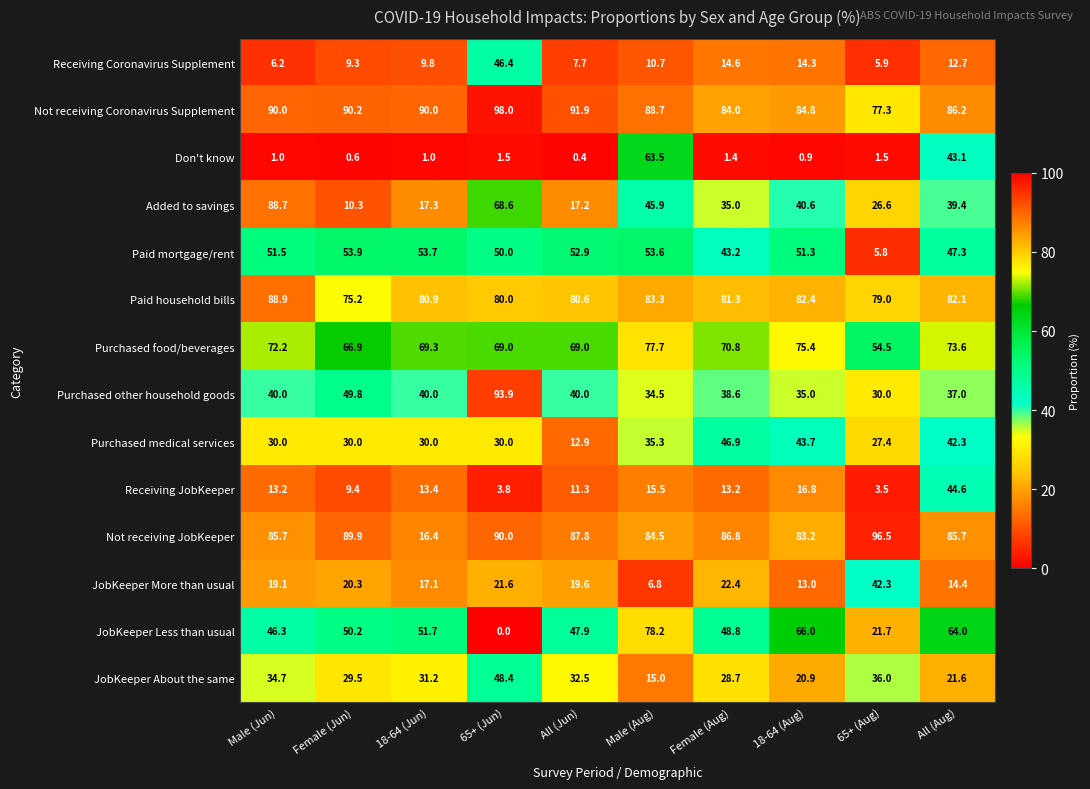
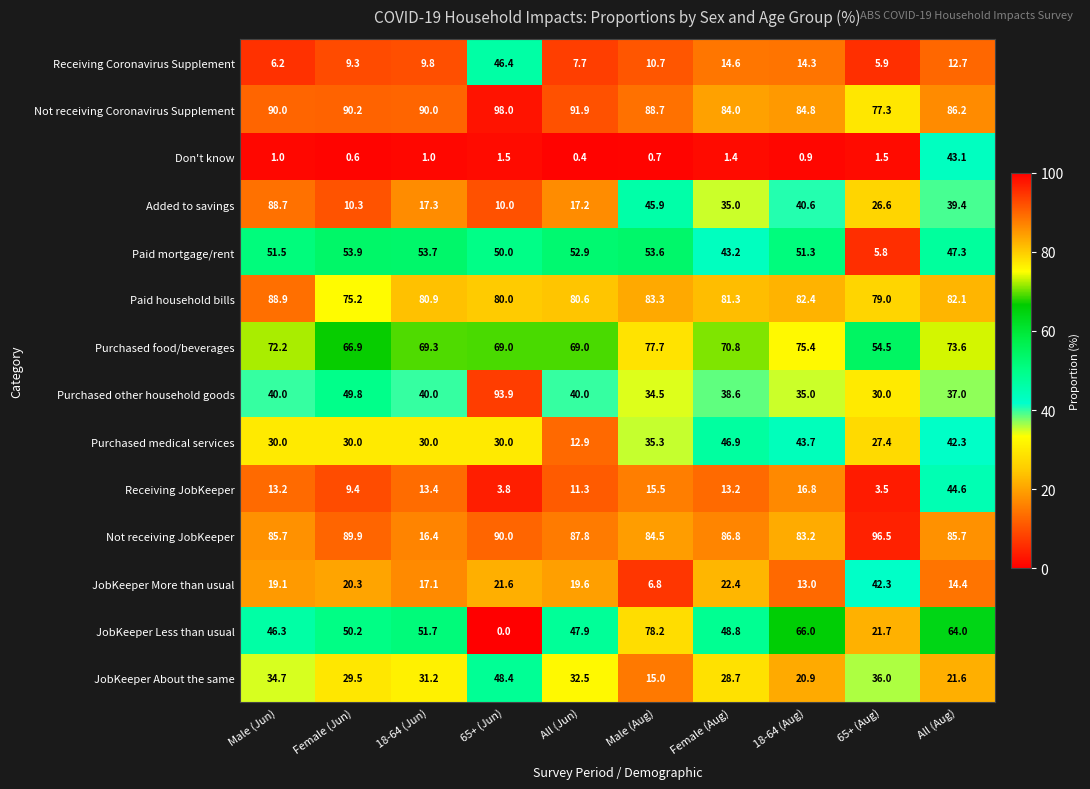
  {
    "Receiving Coronavirus Supplement": {
      "Male (Jun)": 6.2,
      "Female (Jun)": 9.3,
      "18-64 (Jun)": 9.8,
      "65+ (Jun)": 46.4,
      "All (Jun)": 7.7,
      "Male (Aug)": 10.7,
      "Female (Aug)": 14.6,
      "18-64 (Aug)": 14.3,
      "65+ (Aug)": 5.9,
      "All (Aug)": 12.7
    },
    "Not receiving Coronavirus Supplement": {
      "Male (Jun)": 90.0,
      "Female (Jun)": 90.2,
      "18-64 (Jun)": 90.0,
      "65+ (Jun)": 98.0,
      "All (Jun)": 91.9,
      "Male (Aug)": 88.7,
      "Female (Aug)": 84.0,
      "18-64 (Aug)": 84.8,
      "65+ (Aug)": 77.3,
      "All (Aug)": 86.2
    },
    "Don't know": {
      "Male (Jun)": 1.0,
      "Female (Jun)": 0.6,
      "18-64 (Jun)": 1.0,
      "65+ (Jun)": 1.5,
      "All (Jun)": 0.4,
-     "Male (Aug)": 63.5,
+     "Male (Aug)": 0.7,
      "Female (Aug)": 1.4,
      "18-64 (Aug)": 0.9,
      "65+ (Aug)": 1.5,
      "All (Aug)": 43.1
    },
    "Added to savings": {
      "Male (Jun)": 88.7,
      "Female (Jun)": 10.3,
      "18-64 (Jun)": 17.3,
-     "65+ (Jun)": 68.6,
+     "65+ (Jun)": 10.0,
      "All (Jun)": 17.2,
      "Male (Aug)": 45.9,
      "Female (Aug)": 35.0,
      "18-64 (Aug)": 40.6,
      "65+ (Aug)": 26.6,
      "All (Aug)": 39.4
    },
    "Paid mortgage/rent": {
      "Male (Jun)": 51.5,
      "Female (Jun)": 53.9,
      "18-64 (Jun)": 53.7,
      "65+ (Jun)": 50.0,
      "All (Jun)": 52.9,
      "Male (Aug)": 53.6,
      "Female (Aug)": 43.2,
      "18-64 (Aug)": 51.3,
      "65+ (Aug)": 5.8,
      "All (Aug)": 47.3
    },
    "Paid household bills": {
      "Male (Jun)": 88.9,
      "Female (Jun)": 75.2,
      "18-64 (Jun)": 80.9,
      "65+ (Jun)": 80.0,
      "All (Jun)": 80.6,
      "Male (Aug)": 83.3,
      "Female (Aug)": 81.3,
      "18-64 (Aug)": 82.4,
      "65+ (Aug)": 79.0,
      "All (Aug)": 82.1
    },
    "Purchased food/beverages": {
      "Male (Jun)": 72.2,
      "Female (Jun)": 66.9,
      "18-64 (Jun)": 69.3,
      "65+ (Jun)": 69.0,
      "All (Jun)": 69.0,
      "Male (Aug)": 77.7,
      "Female (Aug)": 70.8,
      "18-64 (Aug)": 75.4,
      "65+ (Aug)": 54.5,
      "All (Aug)": 73.6
    },
    "Purchased other household goods": {
      "Male (Jun)": 40.0,
      "Female (Jun)": 49.8,
      "18-64 (Jun)": 40.0,
      "65+ (Jun)": 93.9,
      "All (Jun)": 40.0,
      "Male (Aug)": 34.5,
      "Female (Aug)": 38.6,
      "18-64 (Aug)": 35.0,
      "65+ (Aug)": 30.0,
      "All (Aug)": 37.0
    },
    "Purchased medical services": {
      "Male (Jun)": 30.0,
      "Female (Jun)": 30.0,
      "18-64 (Jun)": 30.0,
      "65+ (Jun)": 30.0,
      "All (Jun)": 12.9,
      "Male (Aug)": 35.3,
      "Female (Aug)": 46.9,
      "18-64 (Aug)": 43.7,
      "65+ (Aug)": 27.4,
      "All (Aug)": 42.3
    },
    "Receiving JobKeeper": {
      "Male (Jun)": 13.2,
      "Female (Jun)": 9.4,
      "18-64 (Jun)": 13.4,
      "65+ (Jun)": 3.8,
      "All (Jun)": 11.3,
      "Male (Aug)": 15.5,
      "Female (Aug)": 13.2,
      "18-64 (Aug)": 16.8,
      "65+ (Aug)": 3.5,
      "All (Aug)": 44.6
    },
    "Not receiving JobKeeper": {
      "Male (Jun)": 85.7,
      "Female (Jun)": 89.9,
      "18-64 (Jun)": 16.4,
      "65+ (Jun)": 90.0,
      "All (Jun)": 87.8,
      "Male (Aug)": 84.5,
      "Female (Aug)": 86.8,
      "18-64 (Aug)": 83.2,
      "65+ (Aug)": 96.5,
      "All (Aug)": 85.7
    },
    "JobKeeper More than usual": {
      "Male (Jun)": 19.1,
      "Female (Jun)": 20.3,
      "18-64 (Jun)": 17.1,
      "65+ (Jun)": 21.6,
      "All (Jun)": 19.6,
      "Male (Aug)": 6.8,
      "Female (Aug)": 22.4,
      "18-64 (Aug)": 13.0,
      "65+ (Aug)": 42.3,
      "All (Aug)": 14.4
    },
    "JobKeeper Less than usual": {
      "Male (Jun)": 46.3,
      "Female (Jun)": 50.2,
      "18-64 (Jun)": 51.7,
      "65+ (Jun)": 0.0,
      "All (Jun)": 47.9,
      "Male (Aug)": 78.2,
      "Female (Aug)": 48.8,
      "18-64 (Aug)": 66.0,
      "65+ (Aug)": 21.7,
      "All (Aug)": 64.0
    },
    "JobKeeper About the same": {
      "Male (Jun)": 34.7,
      "Female (Jun)": 29.5,
      "18-64 (Jun)": 31.2,
      "65+ (Jun)": 48.4,
      "All (Jun)": 32.5,
      "Male (Aug)": 15.0,
      "Female (Aug)": 28.7,
      "18-64 (Aug)": 20.9,
      "65+ (Aug)": 36.0,
      "All (Aug)": 21.6
    }
  }
